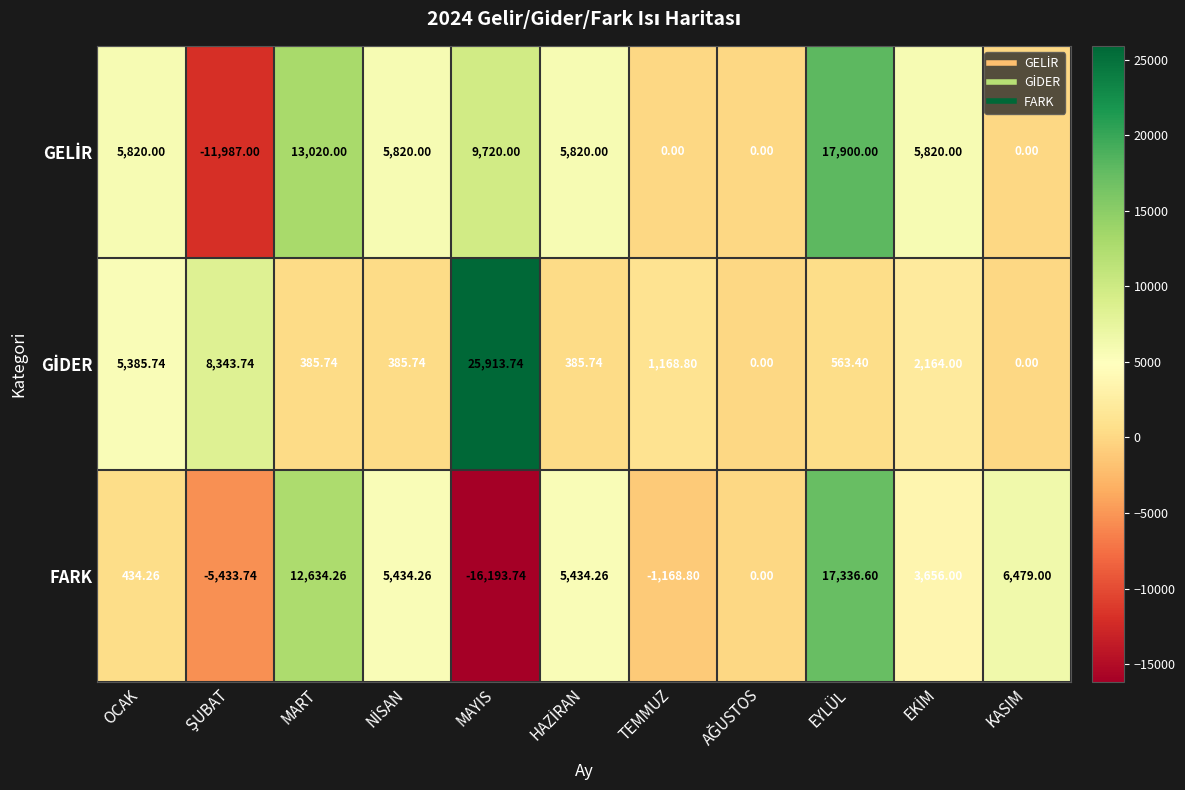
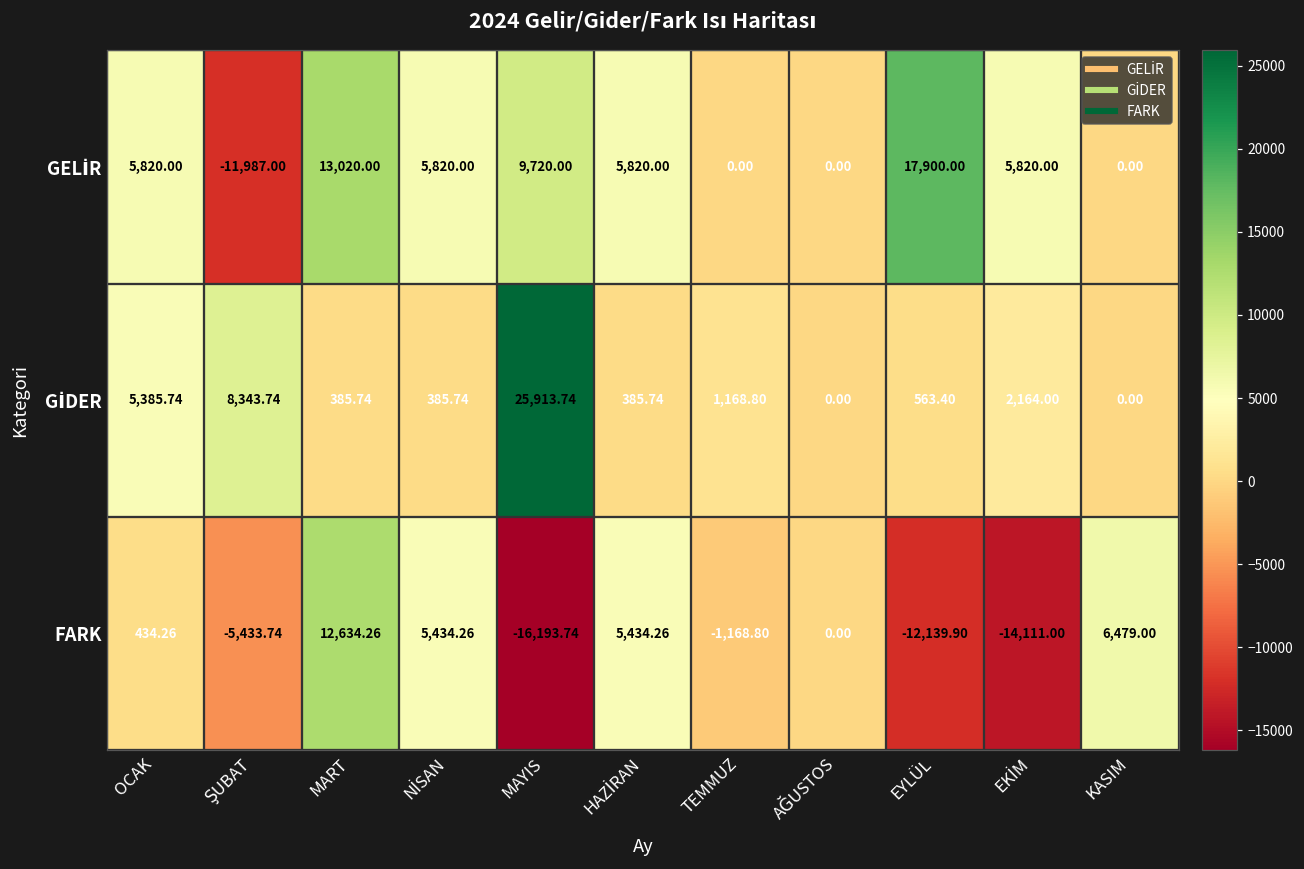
  {
    "GELİR": {
      "OCAK": "5,820.00",
      "ŞUBAT": "-11,987.00",
      "MART": "13,020.00",
      "NİSAN": "5,820.00",
      "MAYIS": "9,720.00",
      "HAZİRAN": "5,820.00",
      "TEMMUZ": "0.00",
      "AĞUSTOS": "0.00",
      "EYLÜL": "17,900.00",
      "EKİM": "5,820.00",
      "KASIM": "0.00"
    },
    "GİDER": {
      "OCAK": "5,385.74",
      "ŞUBAT": "8,343.74",
      "MART": "385.74",
      "NİSAN": "385.74",
      "MAYIS": "25,913.74",
      "HAZİRAN": "385.74",
      "TEMMUZ": "1,168.80",
      "AĞUSTOS": "0.00",
      "EYLÜL": "563.40",
      "EKİM": "2,164.00",
      "KASIM": "0.00"
    },
    "FARK": {
      "OCAK": "434.26",
      "ŞUBAT": "-5,433.74",
      "MART": "12,634.26",
      "NİSAN": "5,434.26",
      "MAYIS": "-16,193.74",
      "HAZİRAN": "5,434.26",
      "TEMMUZ": "-1,168.80",
      "AĞUSTOS": "0.00",
-     "EYLÜL": "17,336.60",
-     "EKİM": "3,656.00",
+     "EYLÜL": "-12,139.90",
+     "EKİM": "-14,111.00",
      "KASIM": "6,479.00"
    }
  }
